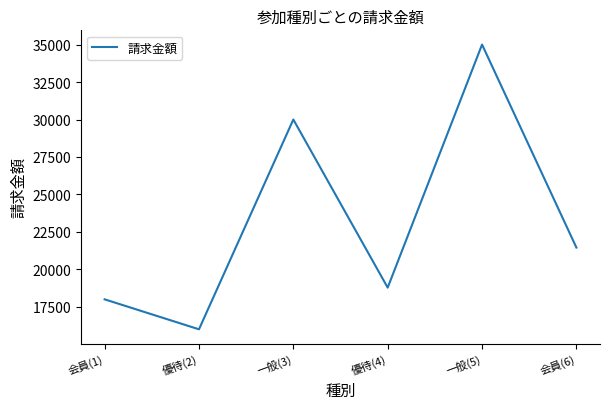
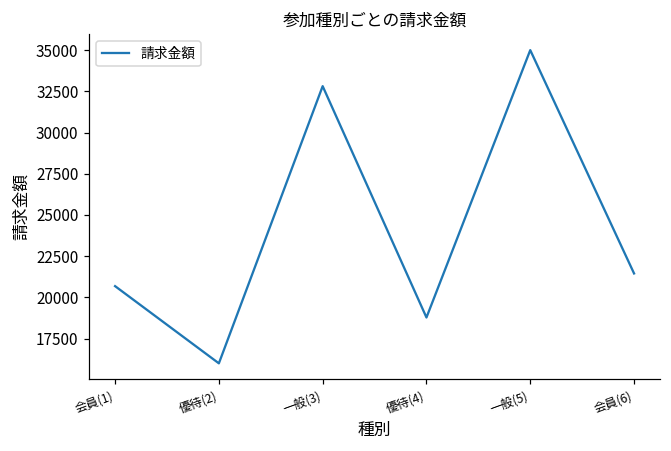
  {
-   "会員(1)": 18000,
+   "会員(1)": 20700,
    "優待(2)": 16000,
-   "一般(3)": 30000,
+   "一般(3)": 32800,
    "優待(4)": 18800,
    "一般(5)": 35000,
    "会員(6)": 21500
  }
